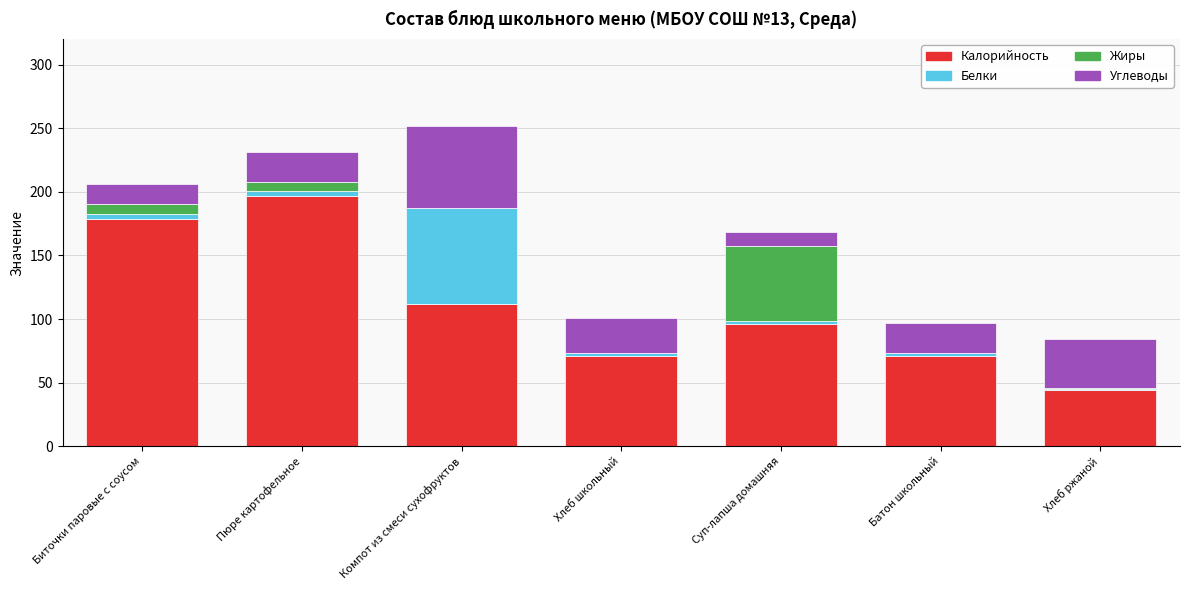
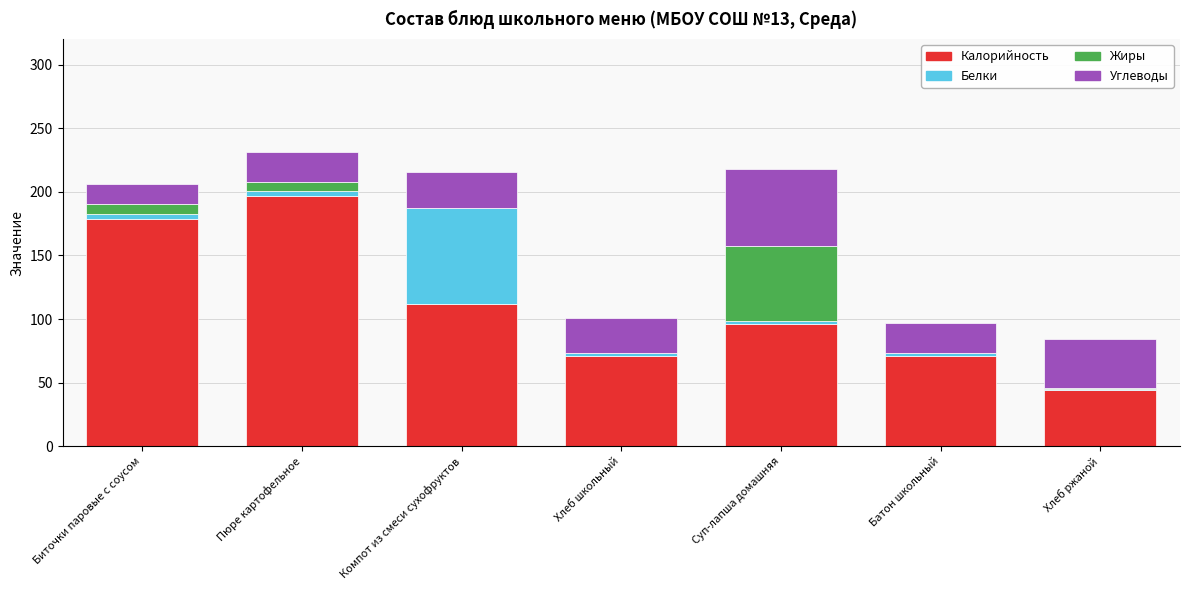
  {
    "Калорийность": {
      "Биточки паровые с соусом": 179,
      "Пюре картофельное": 197,
      "Компот из смеси сухофруктов": 112,
      "Хлеб школьный": 71,
      "Суп-лапша домашняя": 96,
      "Батон школьный": 71,
      "Хлеб ржаной": 44
    },
    "Белки": {
      "Биточки паровые с соусом": 3,
      "Пюре картофельное": 3,
      "Компот из смеси сухофруктов": 75,
      "Хлеб школьный": 2,
      "Суп-лапша домашняя": 2,
      "Батон школьный": 2
    },
    "Жиры": {
      "Биточки паровые с соусом": 8,
      "Пюре картофельное": 7,
      "Компот из смеси сухофруктов": 0,
      "Суп-лапша домашняя": 59
    },
    "Углеводы": {
      "Биточки паровые с соусом": 16,
      "Пюре картофельное": 23,
-     "Компот из смеси сухофруктов": 65,
+     "Компот из смеси сухофруктов": 28,
      "Хлеб школьный": 27,
-     "Суп-лапша домашняя": 11,
+     "Суп-лапша домашняя": 60,
      "Батон школьный": 23,
      "Хлеб ржаной": 39
    }
  }
